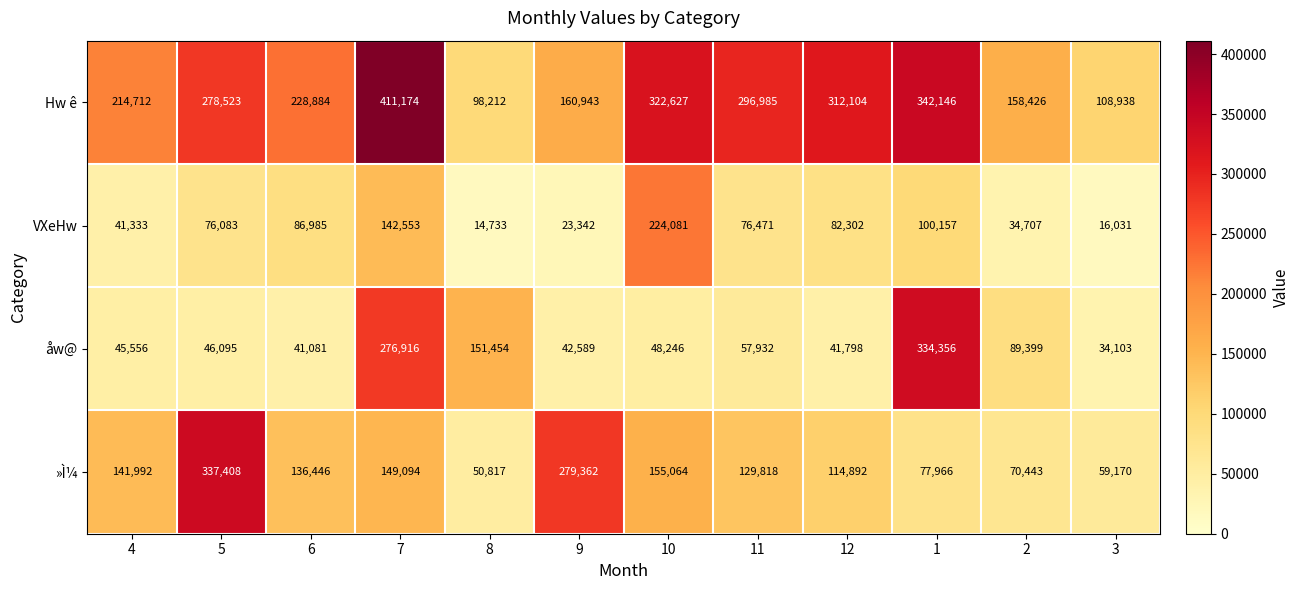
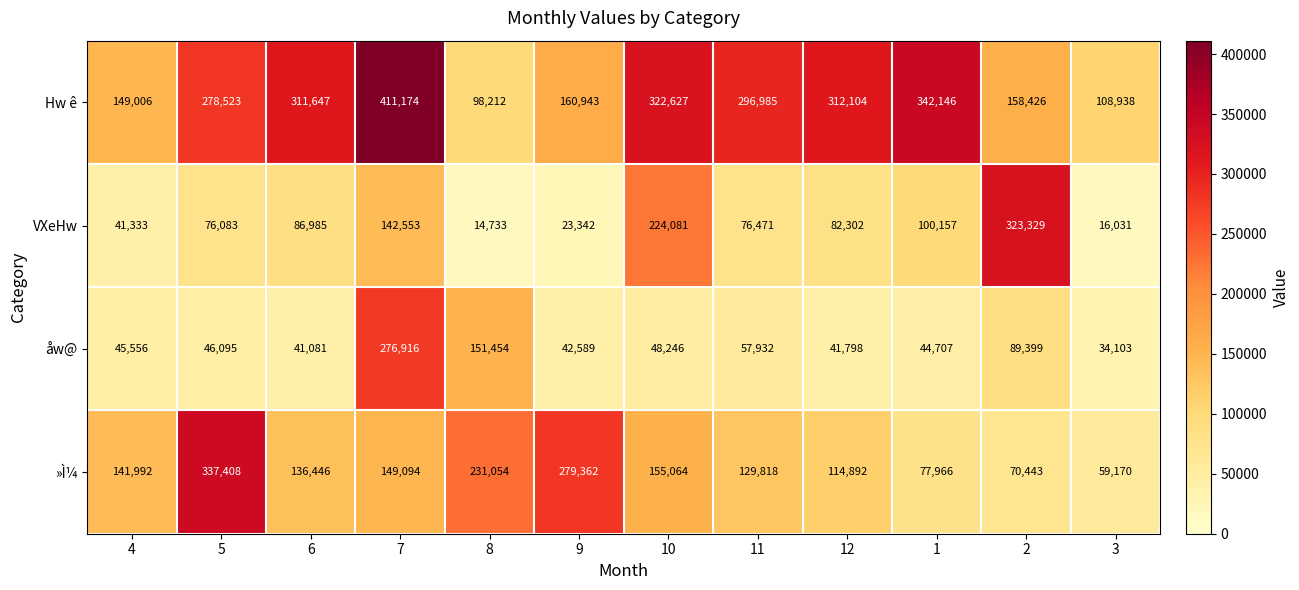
  {
    "Hw ê": {
-     "4": "214,712",
+     "4": "149,006",
      "5": "278,523",
-     "6": "228,884",
+     "6": "311,647",
      "7": "411,174",
      "8": "98,212",
      "9": "160,943",
      "10": "322,627",
      "11": "296,985",
      "12": "312,104",
      "1": "342,146",
      "2": "158,426",
      "3": "108,938"
    },
    "VXeHw": {
      "4": "41,333",
      "5": "76,083",
      "6": "86,985",
      "7": "142,553",
      "8": "14,733",
      "9": "23,342",
      "10": "224,081",
      "11": "76,471",
      "12": "82,302",
      "1": "100,157",
-     "2": "34,707",
+     "2": "323,329",
      "3": "16,031"
    },
    "åw@": {
      "4": "45,556",
      "5": "46,095",
      "6": "41,081",
      "7": "276,916",
      "8": "151,454",
      "9": "42,589",
      "10": "48,246",
      "11": "57,932",
      "12": "41,798",
-     "1": "334,356",
+     "1": "44,707",
      "2": "89,399",
      "3": "34,103"
    },
    "»Ì¼": {
      "4": "141,992",
      "5": "337,408",
      "6": "136,446",
      "7": "149,094",
-     "8": "50,817",
+     "8": "231,054",
      "9": "279,362",
      "10": "155,064",
      "11": "129,818",
      "12": "114,892",
      "1": "77,966",
      "2": "70,443",
      "3": "59,170"
    }
  }
